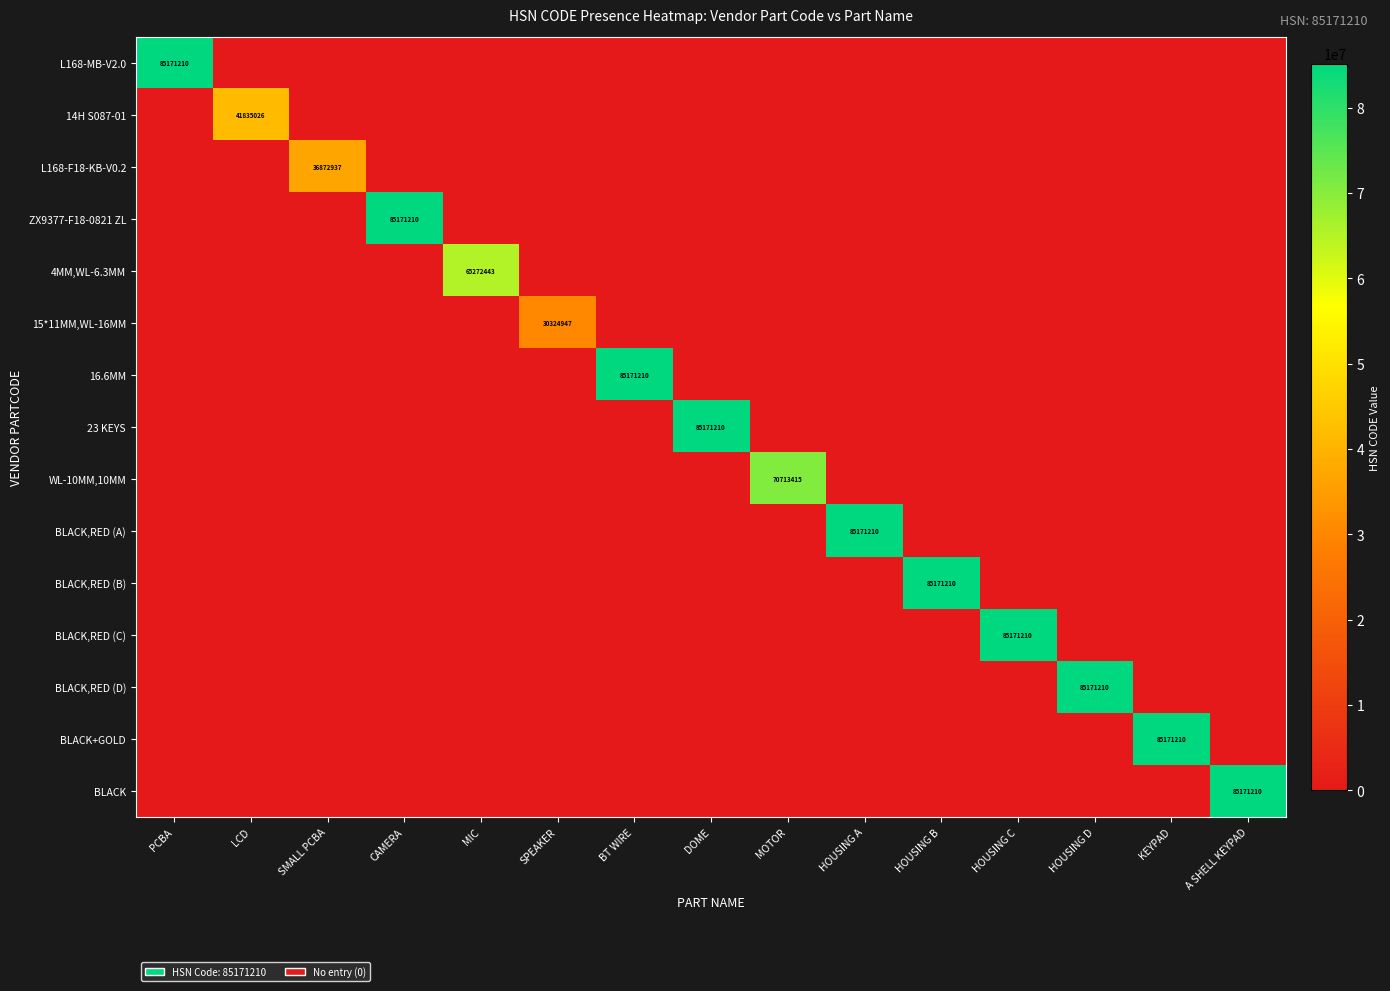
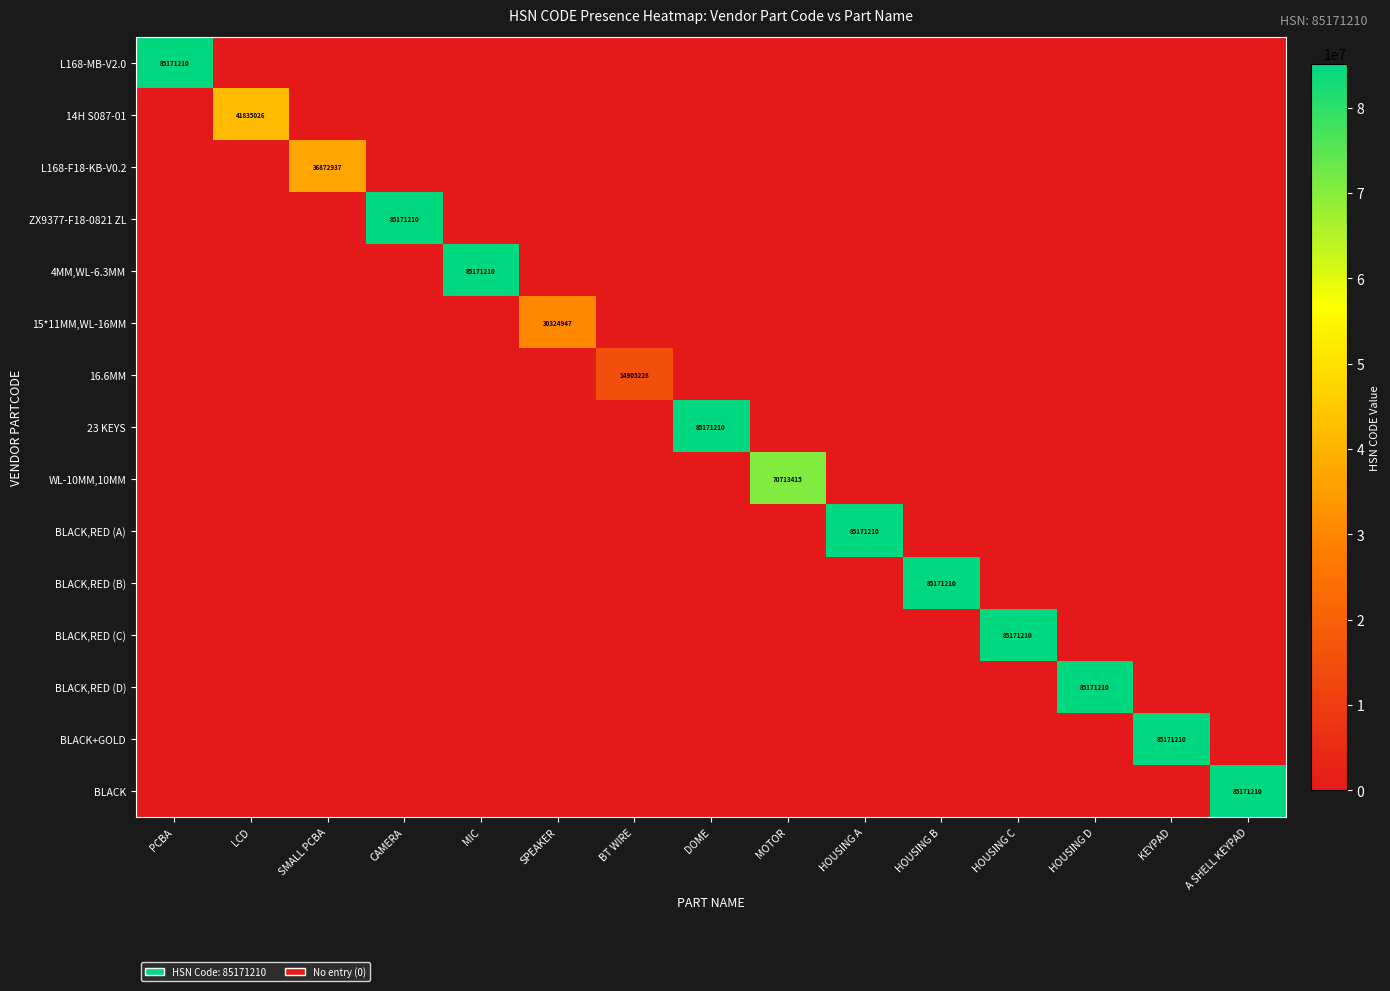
  {
    "L168-MB-V2.0": {
      "PCBA": 85171210
    },
    "14H S087-01": {
      "LCD": 41835026
    },
    "L168-F18-KB-V0.2": {
      "SMALL PCBA": 36872937
    },
    "ZX9377-F18-0821 ZL": {
      "CAMERA": 85171210
    },
    "4MM,WL-6.3MM": {
-     "MIC": 65272443
+     "MIC": 85171210
    },
    "15*11MM,WL-16MM": {
      "SPEAKER": 30324947
    },
    "16.6MM": {
-     "BT WIRE": 85171210
+     "BT WIRE": 14905228
    },
    "23 KEYS": {
      "DOME": 85171210
    },
    "WL-10MM,10MM": {
      "MOTOR": 70713415
    },
    "BLACK,RED (A)": {
      "HOUSING A": 85171210
    },
    "BLACK,RED (B)": {
      "HOUSING B": 85171210
    },
    "BLACK,RED (C)": {
      "HOUSING C": 85171210
    },
    "BLACK,RED (D)": {
      "HOUSING D": 85171210
    },
    "BLACK+GOLD": {
      "KEYPAD": 85171210
    },
    "BLACK": {
      "A SHELL KEYPAD": 85171210
    }
  }
